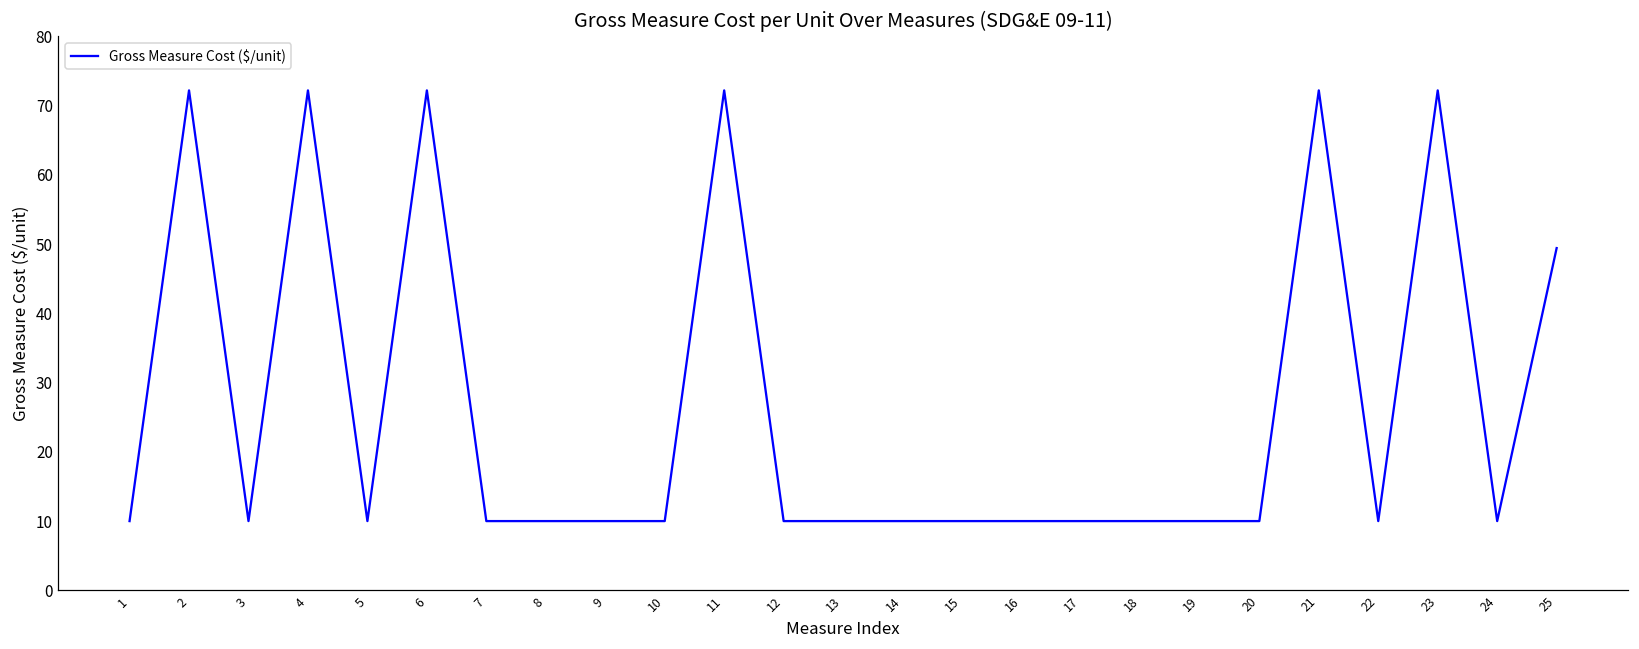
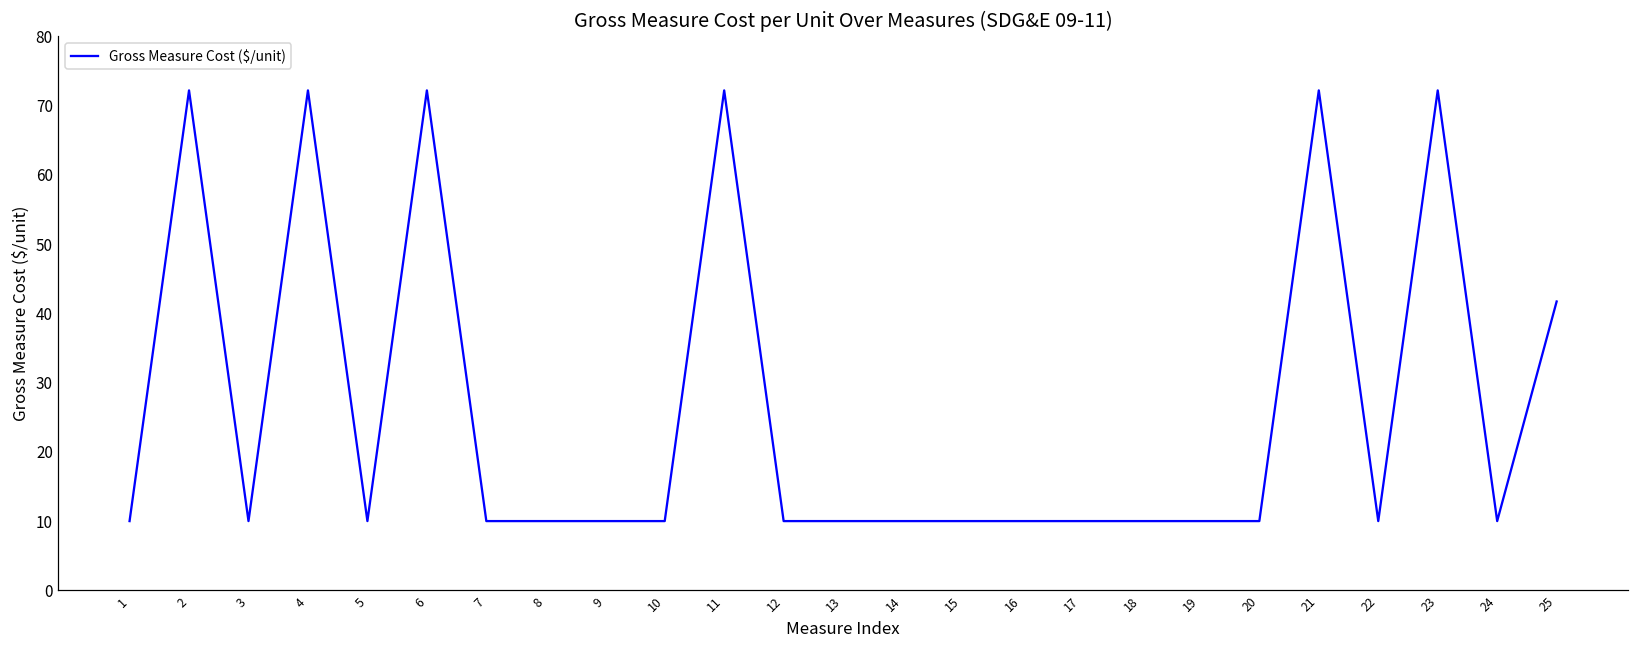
  {
    "1": 10,
    "2": 72,
    "3": 10,
    "4": 72,
    "5": 10,
    "6": 72,
    "7": 10,
    "8": 10,
    "9": 10,
    "10": 10,
    "11": 72,
    "12": 10,
    "13": 10,
    "14": 10,
    "15": 10,
    "16": 10,
    "17": 10,
    "18": 10,
    "19": 10,
    "20": 10,
    "21": 72,
    "22": 10,
    "23": 72,
    "24": 10,
-   "25": 49
+   "25": 42
  }
